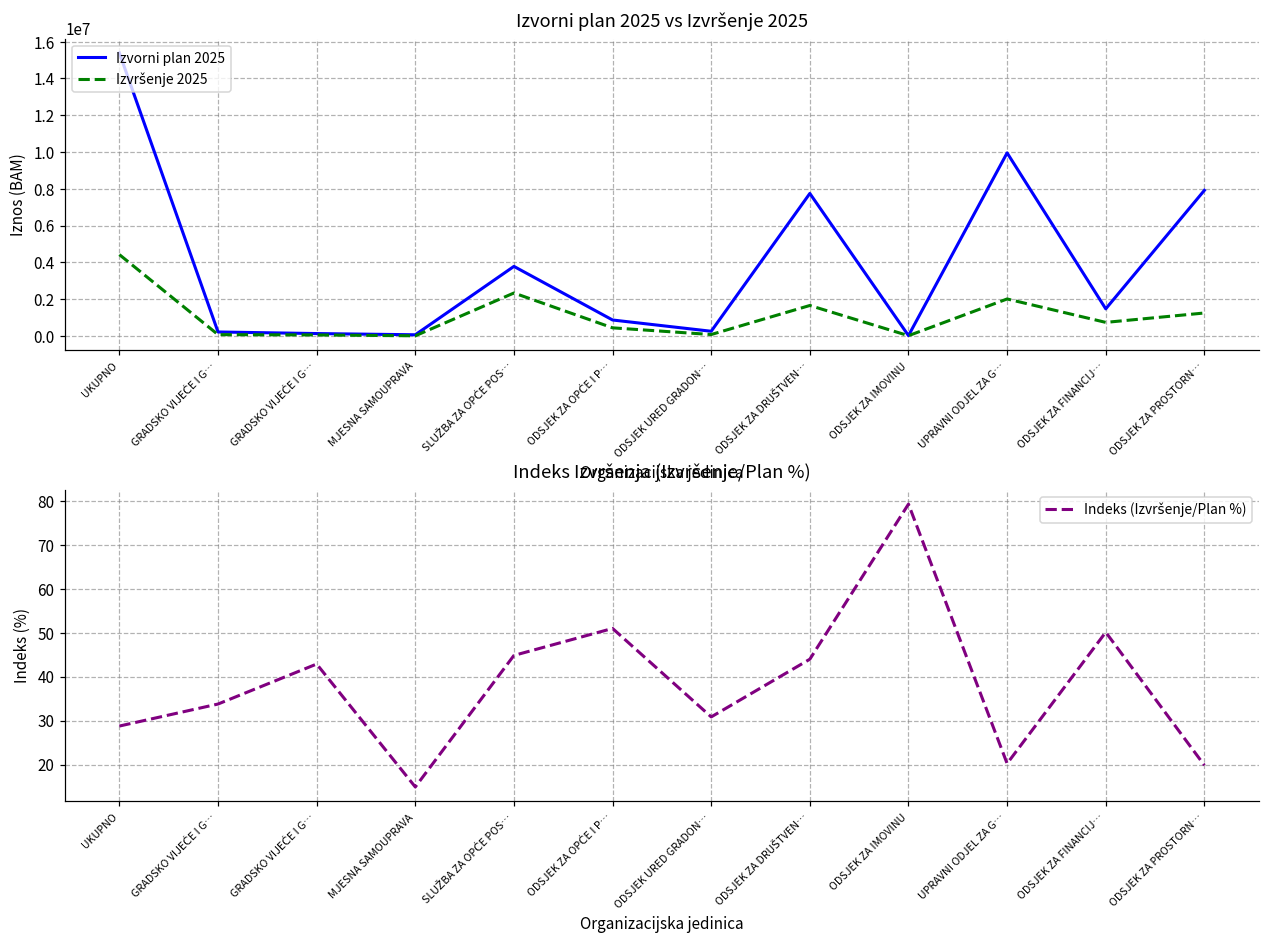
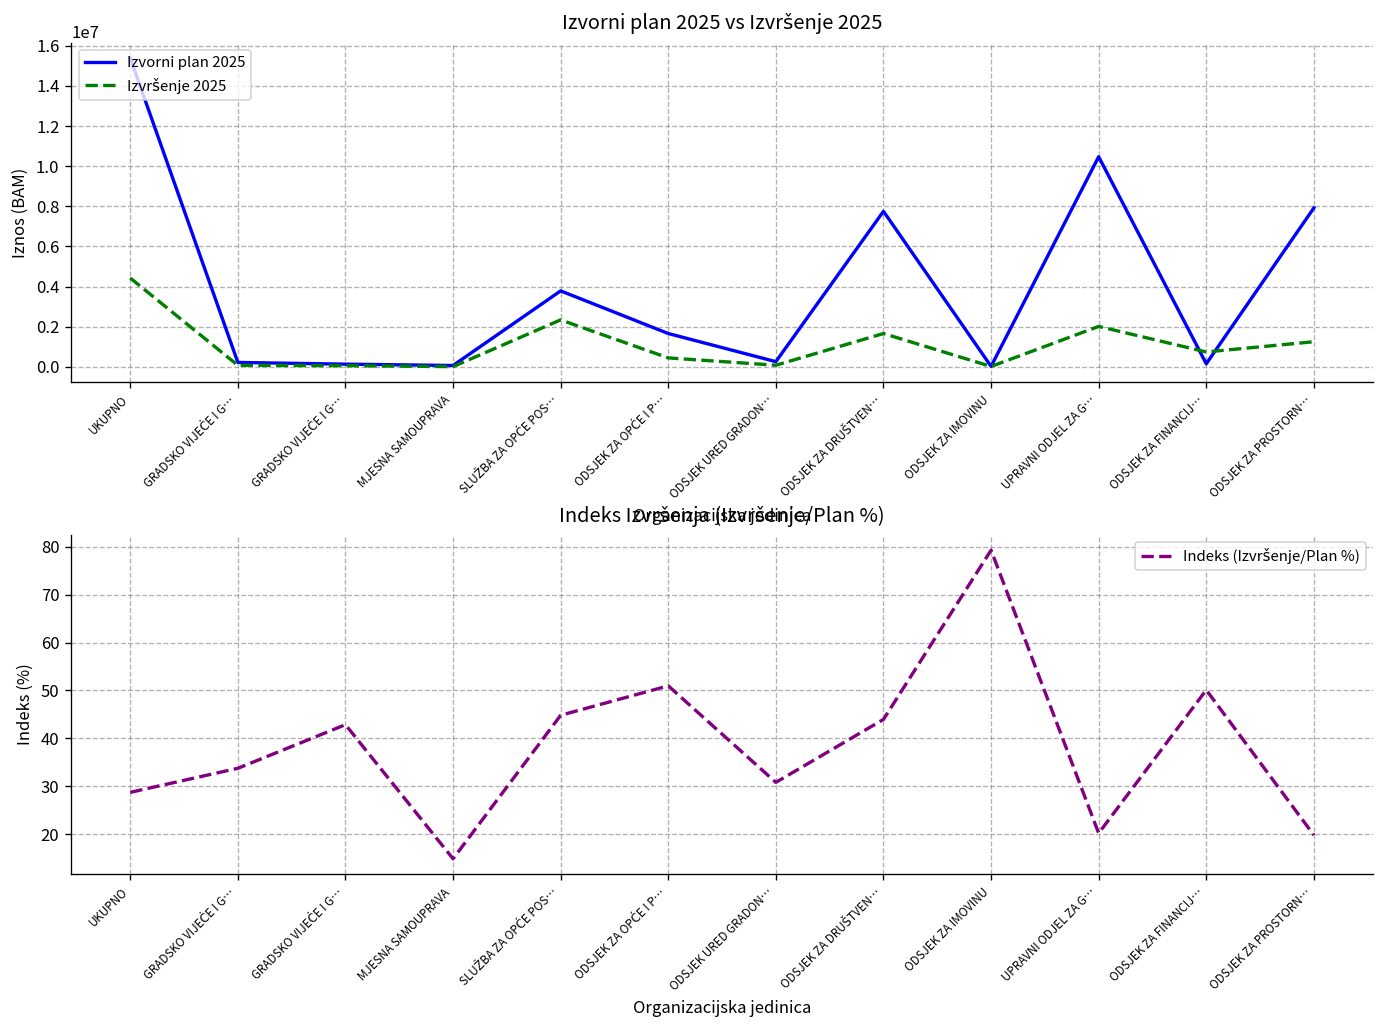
  {
    "Izvorni plan 2025 vs Izvršenje 2025": {
      "Izvorni plan 2025": {
        "SLUŽBA ZA OPĆE POS…": 3800000,
-       "ODSJEK ZA OPĆE I P…": 900000,
+       "ODSJEK ZA OPĆE I P…": 1700000,
        "ODSJEK URED GRADON…": 300000,
        "ODSJEK ZA DRUŠTVEN…": 7700000,
-       "UPRAVNI ODJEL ZA G…": 10000000,
-       "ODSJEK ZA FINANCIJ…": 1500000,
+       "UPRAVNI ODJEL ZA G…": 10500000,
+       "ODSJEK ZA FINANCIJ…": 200000,
        "ODSJEK ZA PROSTORN…": 7900000
      },
      "Izvršenje 2025": {
        "UKUPNO": 4400000,
        "SLUŽBA ZA OPĆE POS…": 2300000,
        "ODSJEK ZA OPĆE I P…": 400000,
        "ODSJEK URED GRADON…": 100000,
        "ODSJEK ZA DRUŠTVEN…": 1700000,
        "UPRAVNI ODJEL ZA G…": 2000000,
        "ODSJEK ZA FINANCIJ…": 700000,
        "ODSJEK ZA PROSTORN…": 1300000
      }
    },
    "Indeks Izvršenja (Izvršenje/Plan %)": {
      "UKUPNO": 29,
      "MJESNA SAMOUPRAVA": 15,
      "SLUŽBA ZA OPĆE POS…": 45,
      "ODSJEK ZA OPĆE I P…": 51,
      "ODSJEK URED GRADON…": 31,
      "ODSJEK ZA DRUŠTVEN…": 44,
      "ODSJEK ZA IMOVINU": 79,
      "UPRAVNI ODJEL ZA G…": 20,
      "ODSJEK ZA FINANCIJ…": 50,
      "ODSJEK ZA PROSTORN…": 20
    }
  }
